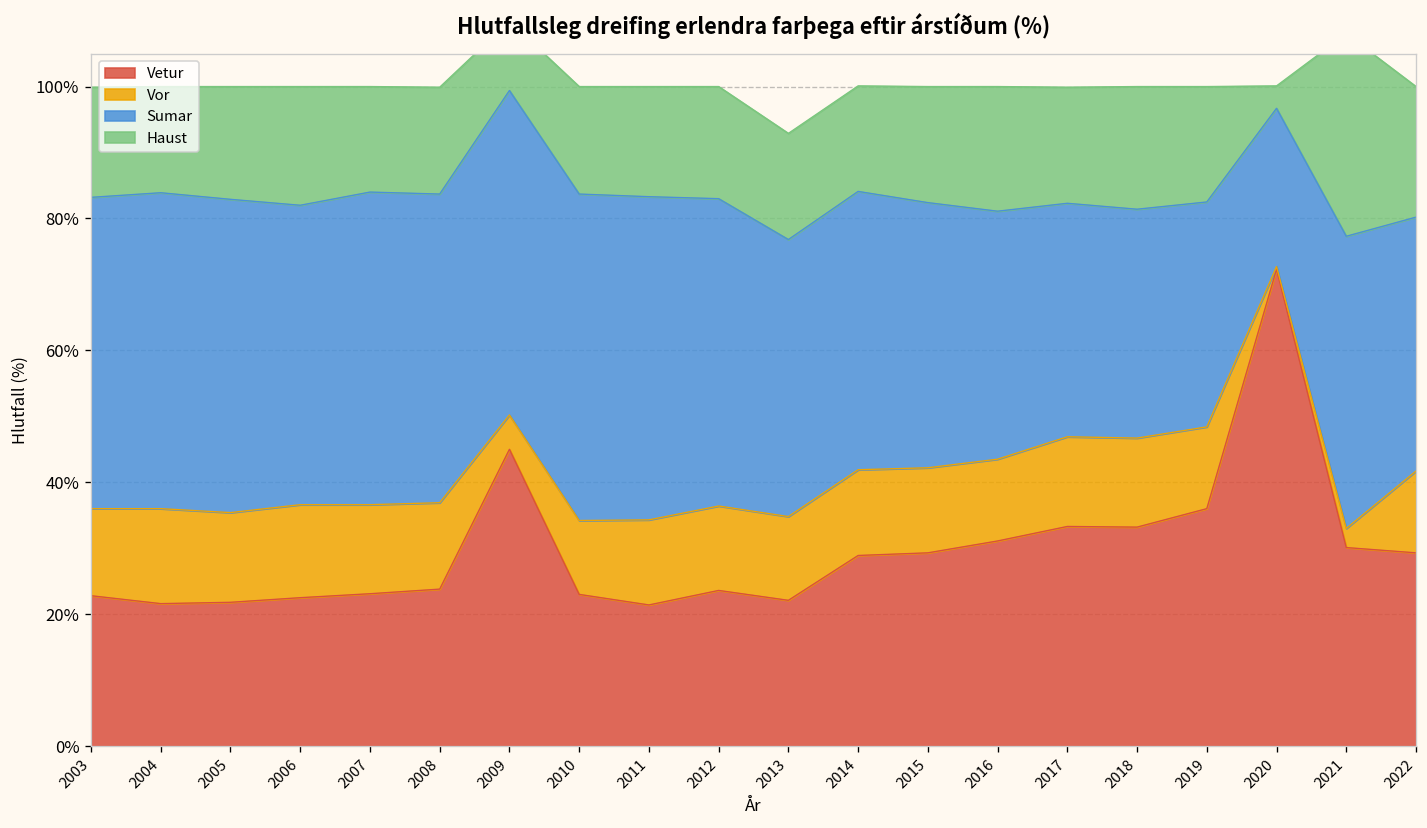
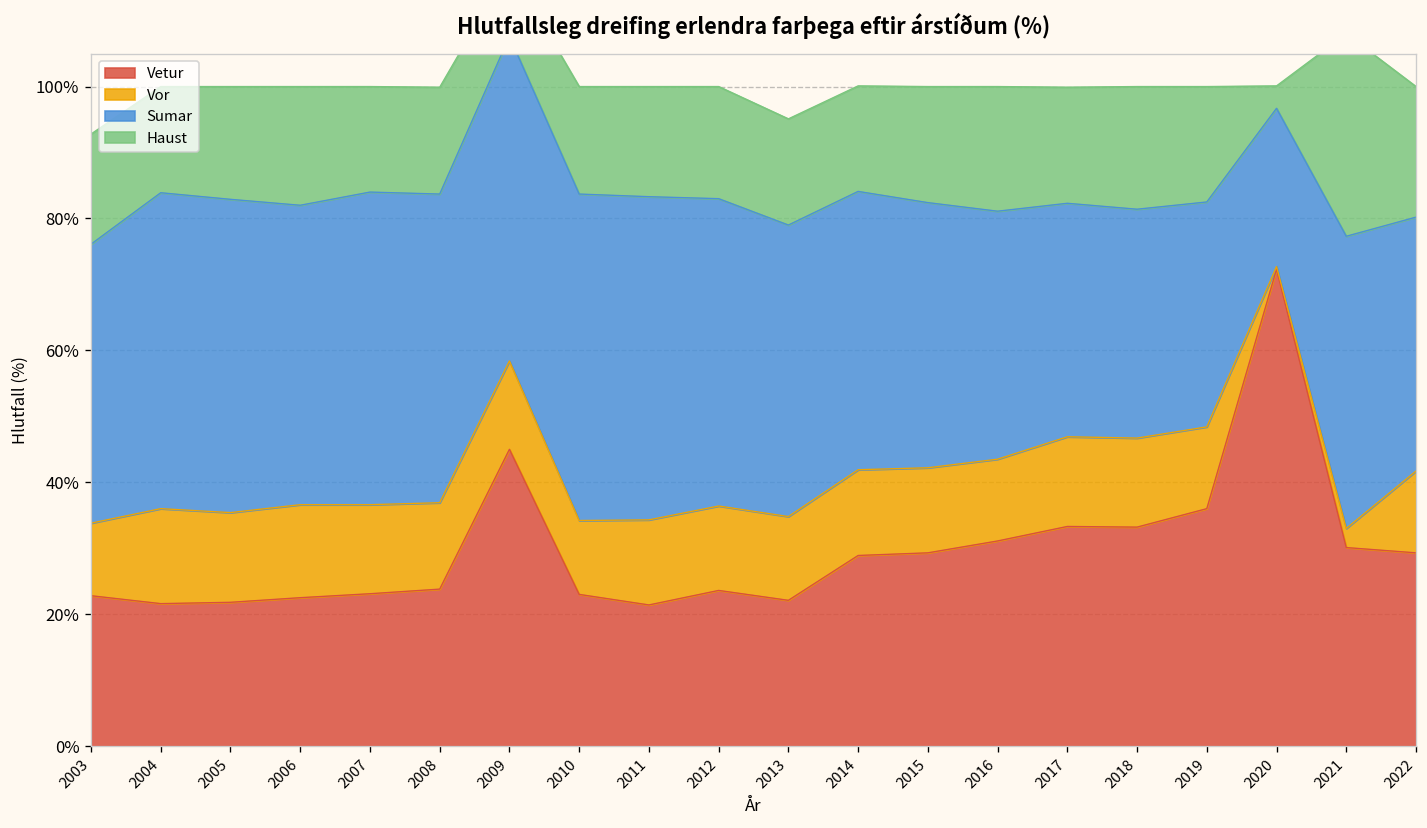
  {
    "Vetur": {
      "2003": "23%",
      "2004": "22%",
      "2005": "22%",
      "2006": "23%",
      "2007": "23%",
      "2008": "24%",
      "2009": "45%",
      "2010": "23%",
      "2011": "21%",
      "2012": "24%",
      "2013": "22%",
      "2014": "29%",
      "2015": "29%",
      "2016": "31%",
      "2017": "33%",
      "2018": "33%",
      "2019": "36%",
      "2021": "30%",
      "2022": "29%"
    },
    "Vor": {
-     "2003": "13%",
+     "2003": "11%",
      "2004": "14%",
      "2005": "14%",
      "2006": "14%",
      "2007": "14%",
      "2008": "13%",
-     "2009": "5%",
+     "2009": "13%",
      "2010": "11%",
      "2011": "13%",
      "2012": "13%",
      "2013": "13%",
      "2014": "13%",
      "2015": "13%",
      "2016": "12%",
      "2017": "14%",
      "2018": "14%",
      "2019": "12%",
      "2021": "3%",
      "2022": "12%"
    },
    "Sumar": {
-     "2003": "47%",
+     "2003": "42%",
      "2004": "48%",
      "2005": "48%",
      "2006": "45%",
      "2007": "47%",
      "2008": "47%",
      "2010": "50%",
      "2011": "49%",
      "2012": "47%",
-     "2013": "42%",
+     "2013": "44%",
      "2014": "42%",
      "2015": "40%",
      "2016": "38%",
      "2017": "35%",
      "2018": "35%",
      "2019": "34%",
      "2020": "24%",
      "2021": "44%",
      "2022": "39%"
    },
    "Haust": {
      "2003": "17%",
      "2005": "17%",
      "2006": "18%",
      "2007": "16%",
      "2008": "16%",
      "2010": "16%",
      "2011": "17%",
      "2012": "17%",
      "2013": "16%",
      "2014": "16%",
      "2015": "18%",
      "2016": "19%",
      "2017": "18%",
      "2018": "19%",
      "2019": "18%",
      "2020": "3%",
      "2022": "20%"
    }
  }
